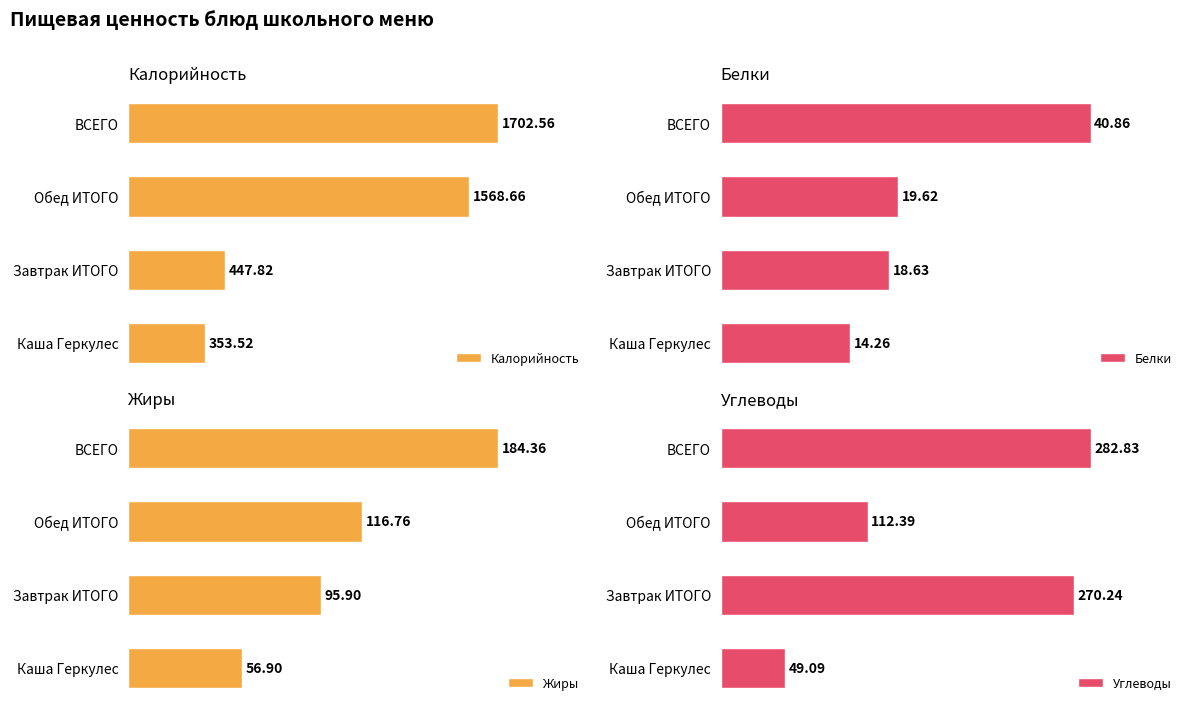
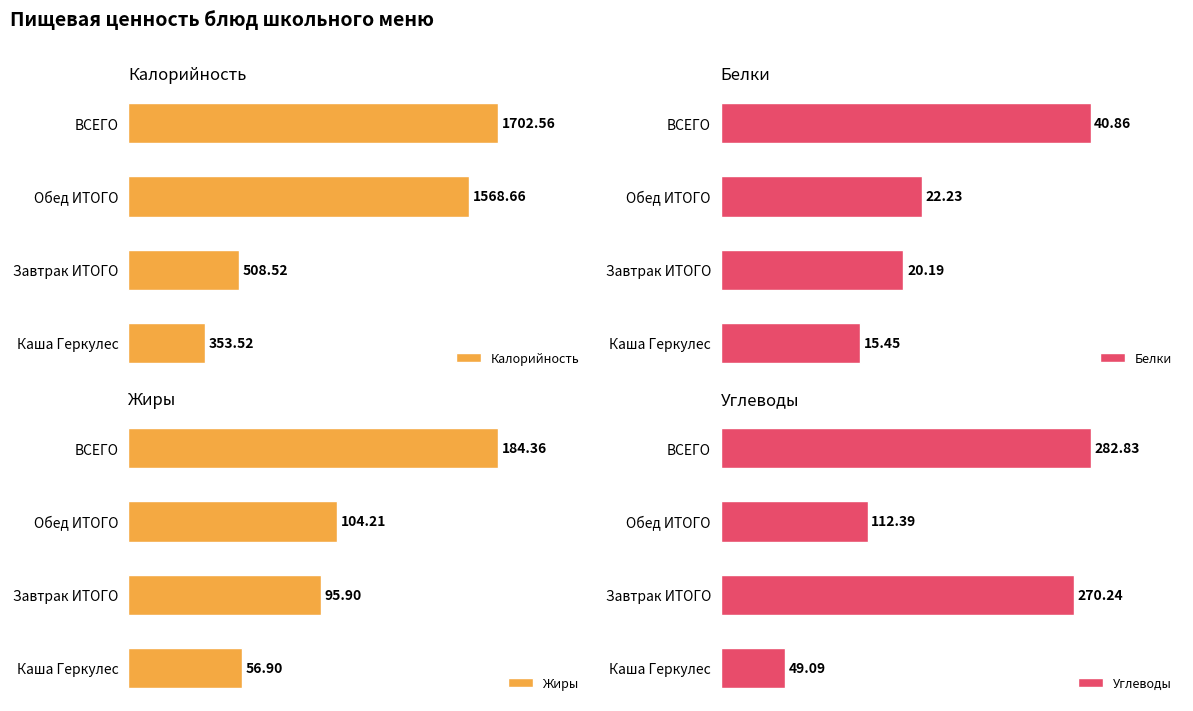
  {
    "Калорийность": {
      "ВСЕГО": 1702.56,
      "Обед ИТОГО": 1568.66,
-     "Завтрак ИТОГО": 447.82,
+     "Завтрак ИТОГО": 508.52,
      "Каша Геркулес": 353.52
    },
    "Белки": {
      "ВСЕГО": 40.86,
-     "Обед ИТОГО": 19.62,
-     "Завтрак ИТОГО": 18.63,
-     "Каша Геркулес": 14.26
+     "Обед ИТОГО": 22.23,
+     "Завтрак ИТОГО": 20.19,
+     "Каша Геркулес": 15.45
    },
    "Жиры": {
      "ВСЕГО": 184.36,
-     "Обед ИТОГО": 116.76,
+     "Обед ИТОГО": 104.21,
      "Завтрак ИТОГО": 95.90,
      "Каша Геркулес": 56.90
    },
    "Углеводы": {
      "ВСЕГО": 282.83,
      "Обед ИТОГО": 112.39,
      "Завтрак ИТОГО": 270.24,
      "Каша Геркулес": 49.09
    }
  }
